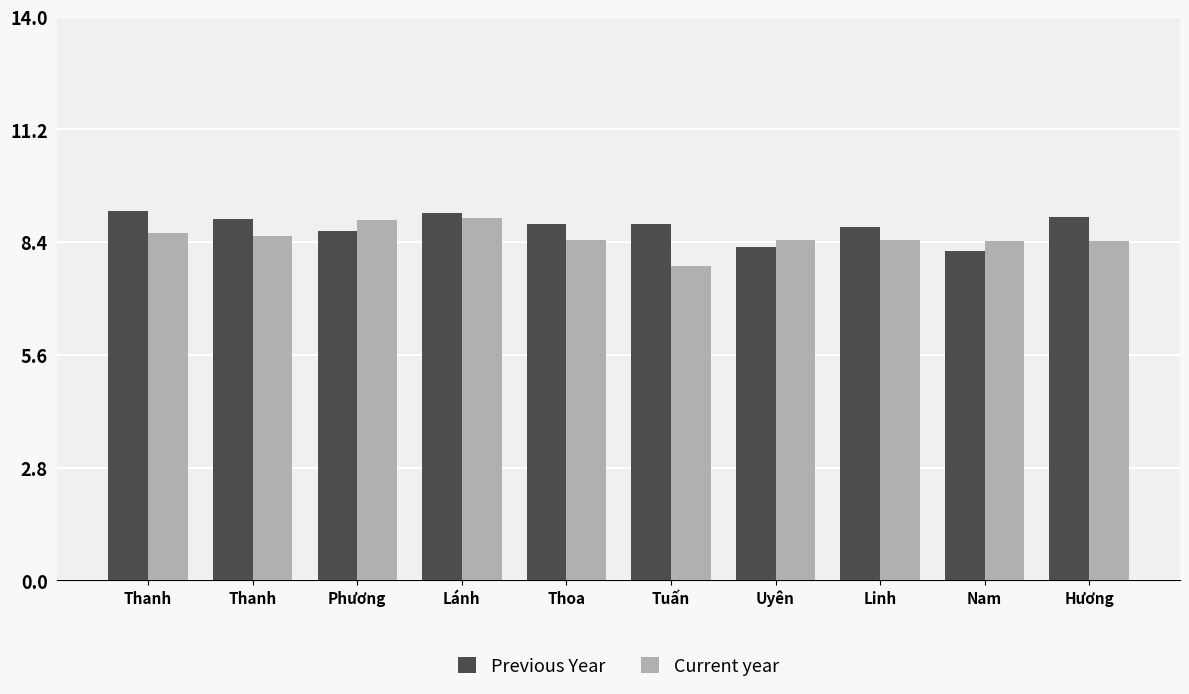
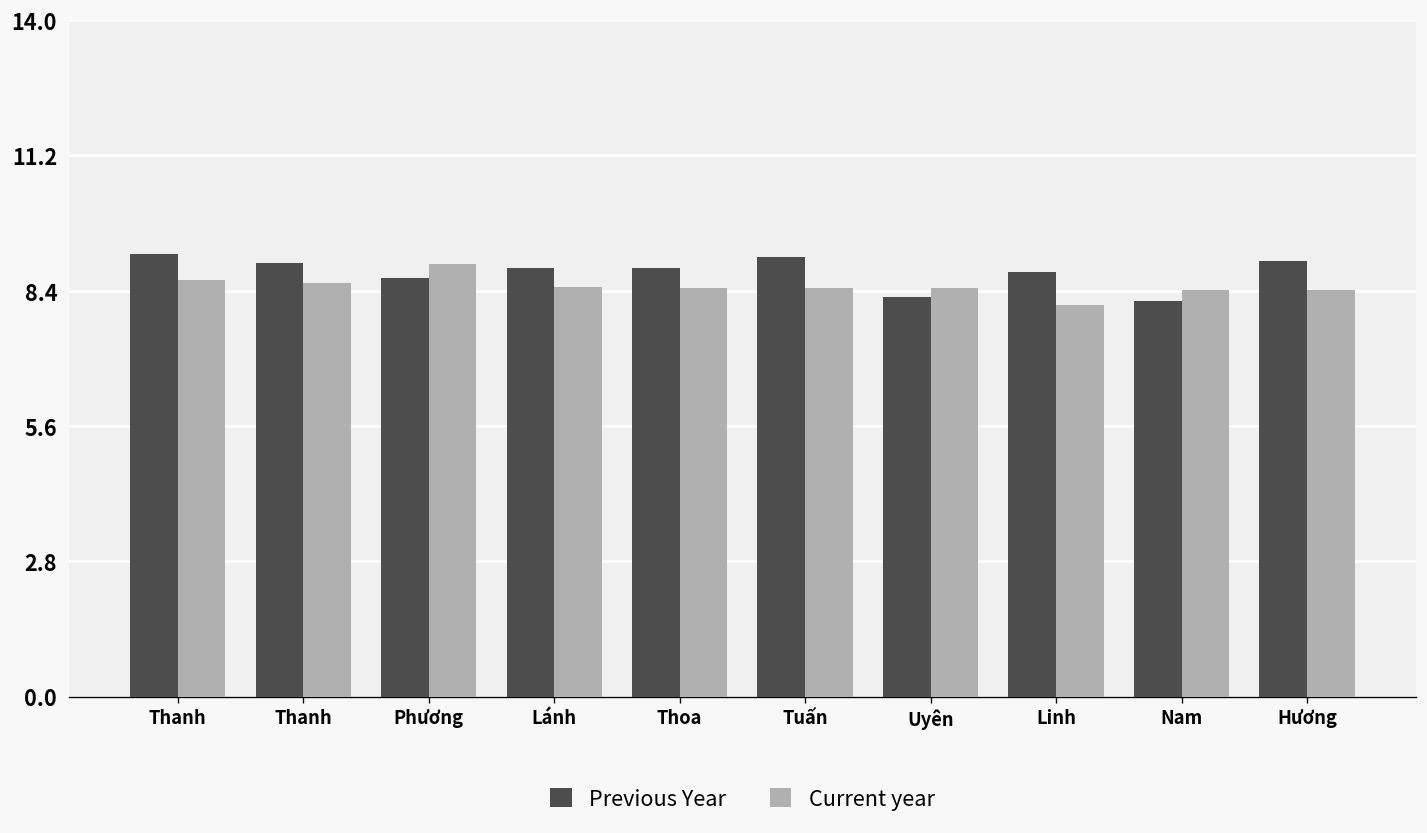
  {
    "Previous Year": {
      "Phương": 8.7,
-     "Lánh": 9.1,
+     "Lánh": 8.9,
      "Thoa": 8.9,
-     "Tuấn": 8.9,
+     "Tuấn": 9.1,
      "Uyên": 8.3,
      "Linh": 8.8,
      "Nam": 8.2,
      "Hương": 9.0
    },
    "Current year": {
      "Phương": 9.0,
-     "Lánh": 9.0,
+     "Lánh": 8.5,
      "Thoa": 8.5,
-     "Tuấn": 7.8,
+     "Tuấn": 8.5,
      "Uyên": 8.5,
-     "Linh": 8.4,
+     "Linh": 8.1,
      "Nam": 8.4,
      "Hương": 8.4
    }
  }
